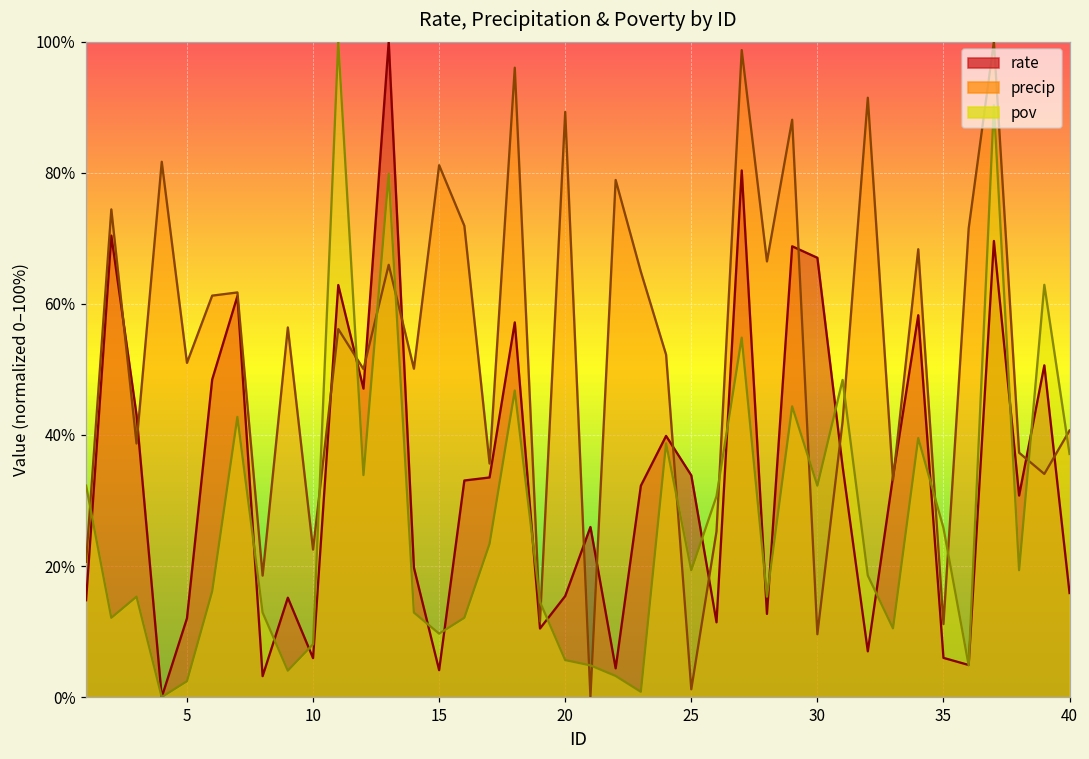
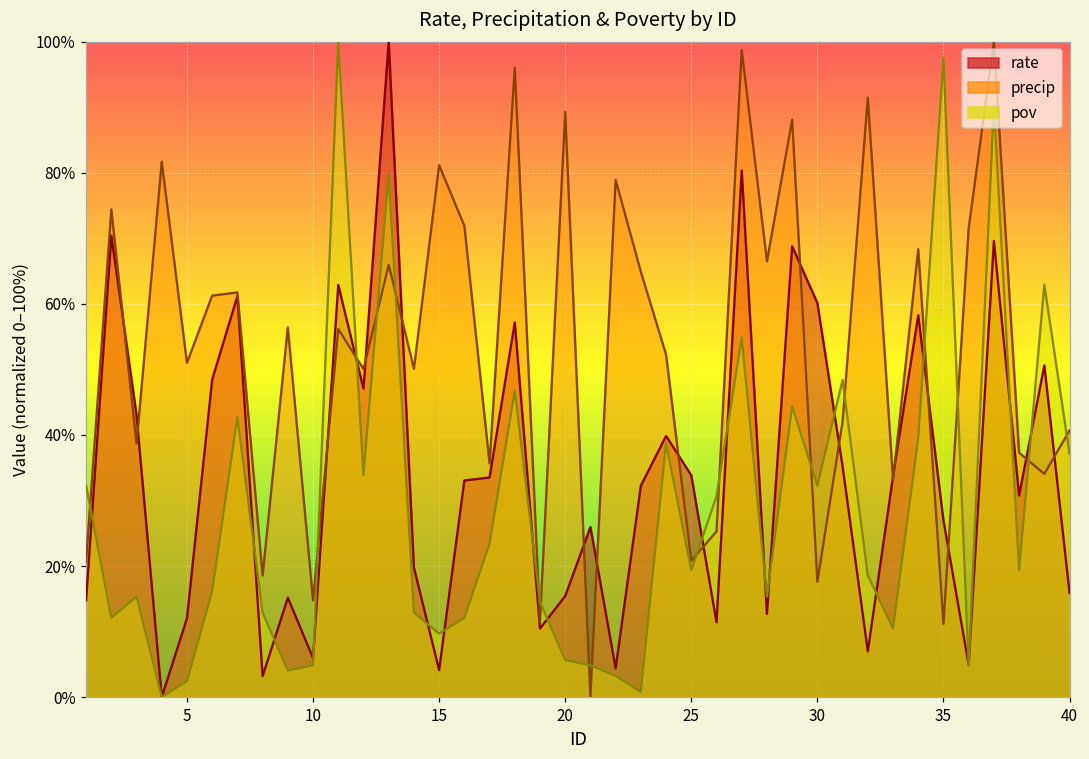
  {
    "rate": {
      "5": "12%",
      "10": "6%",
      "15": "4%",
      "20": "15%",
      "25": "34%",
-     "30": "67%",
-     "35": "6%",
+     "30": "60%",
+     "35": "27%",
      "40": "16%"
    },
    "precip": {
      "5": "51%",
-     "10": "23%",
+     "10": "15%",
      "15": "81%",
      "20": "89%",
-     "25": "1%",
-     "30": "10%",
+     "25": "21%",
+     "30": "18%",
      "35": "11%",
      "40": "41%"
    },
    "pov": {
      "5": "2%",
-     "10": "8%",
+     "10": "5%",
      "15": "10%",
      "20": "6%",
      "25": "19%",
      "30": "32%",
-     "35": "26%",
+     "35": "98%",
      "40": "37%"
    }
  }
